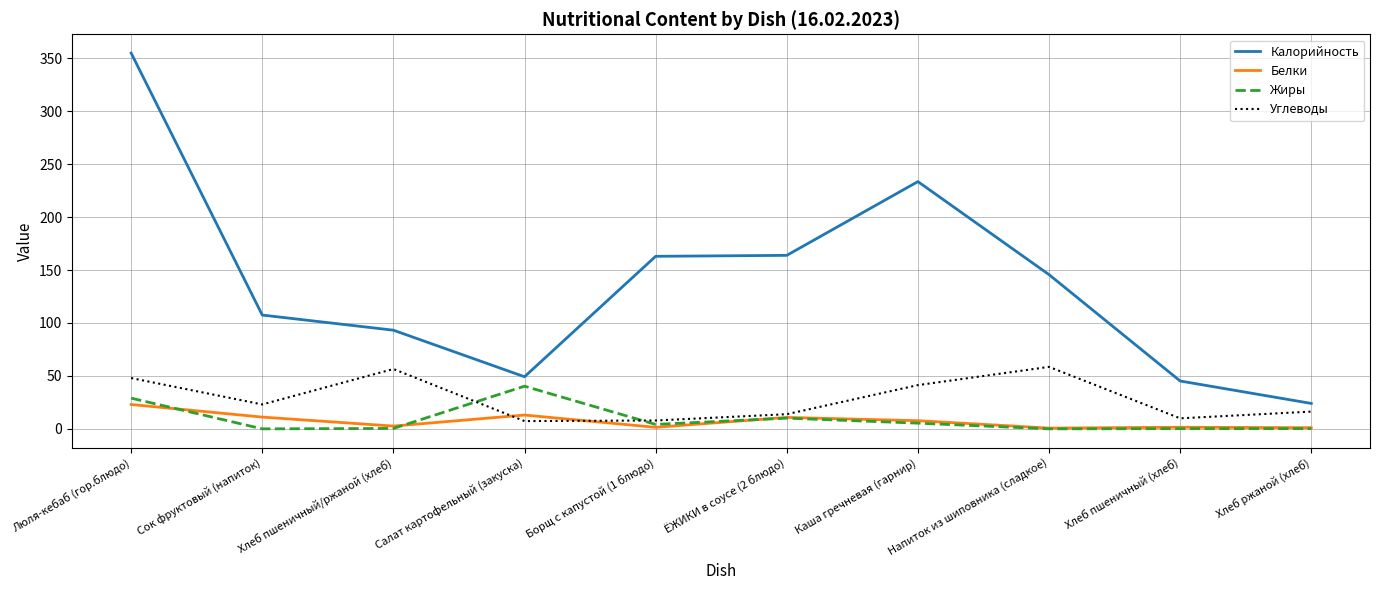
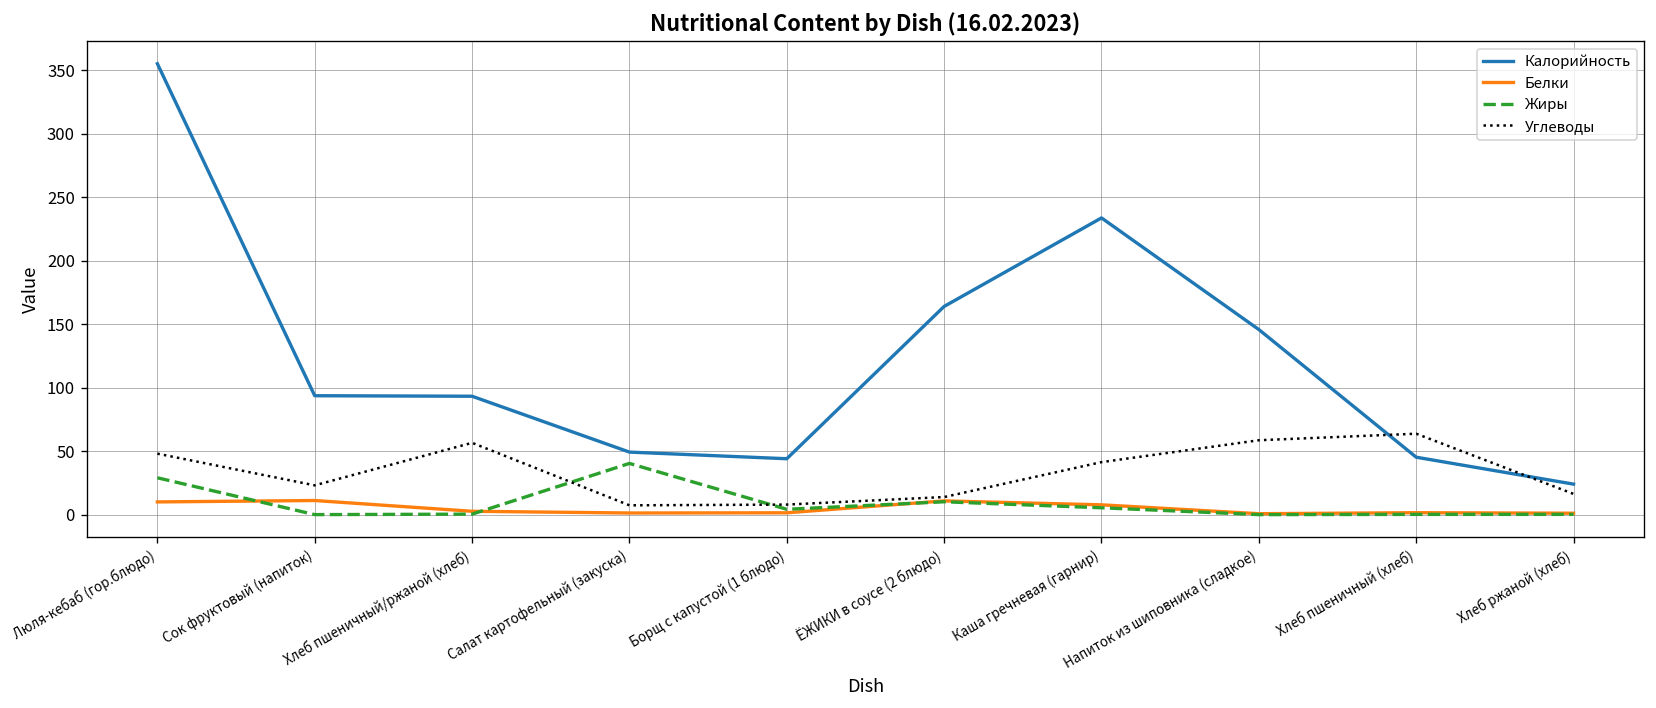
  {
    "Калорийность": {
      "Люля-кебаб (гор.блюдо)": 355,
-     "Сок фруктовый (напиток)": 108,
+     "Сок фруктовый (напиток)": 94,
      "Хлеб пшеничный/ржаной (хлеб)": 93,
      "Салат картофельный (закуска)": 49,
-     "Борщ с капустой (1 блюдо)": 163,
+     "Борщ с капустой (1 блюдо)": 44,
      "ЁЖИКИ в соусе (2 блюдо)": 164,
      "Каша гречневая (гарнир)": 234,
      "Напиток из шиповника (сладкое)": 146,
      "Хлеб пшеничный (хлеб)": 45,
      "Хлеб ржаной (хлеб)": 24
    },
    "Белки": {
-     "Люля-кебаб (гор.блюдо)": 23,
+     "Люля-кебаб (гор.блюдо)": 10,
      "Сок фруктовый (напиток)": 11,
-     "Салат картофельный (закуска)": 13,
+     "Салат картофельный (закуска)": 1,
      "Борщ с капустой (1 блюдо)": 1
    },
    "Жиры": {
      "Люля-кебаб (гор.блюдо)": 29,
      "Сок фруктовый (напиток)": 0,
      "Салат картофельный (закуска)": 40,
      "Борщ с капустой (1 блюдо)": 4
    },
    "Углеводы": {
      "Люля-кебаб (гор.блюдо)": 48,
      "Сок фруктовый (напиток)": 23,
      "Хлеб пшеничный/ржаной (хлеб)": 57,
      "Салат картофельный (закуска)": 7,
      "Борщ с капустой (1 блюдо)": 8,
      "ЁЖИКИ в соусе (2 блюдо)": 14,
      "Каша гречневая (гарнир)": 41,
      "Напиток из шиповника (сладкое)": 59,
-     "Хлеб пшеничный (хлеб)": 10,
+     "Хлеб пшеничный (хлеб)": 64,
      "Хлеб ржаной (хлеб)": 16
    }
  }
